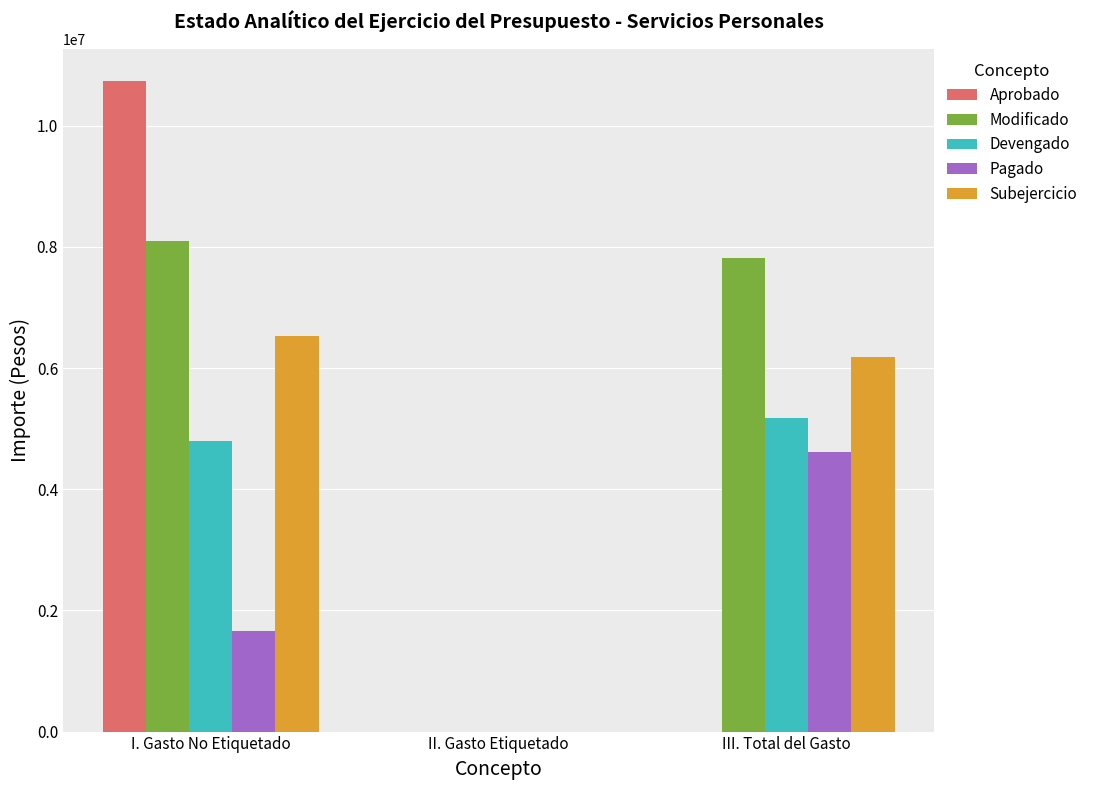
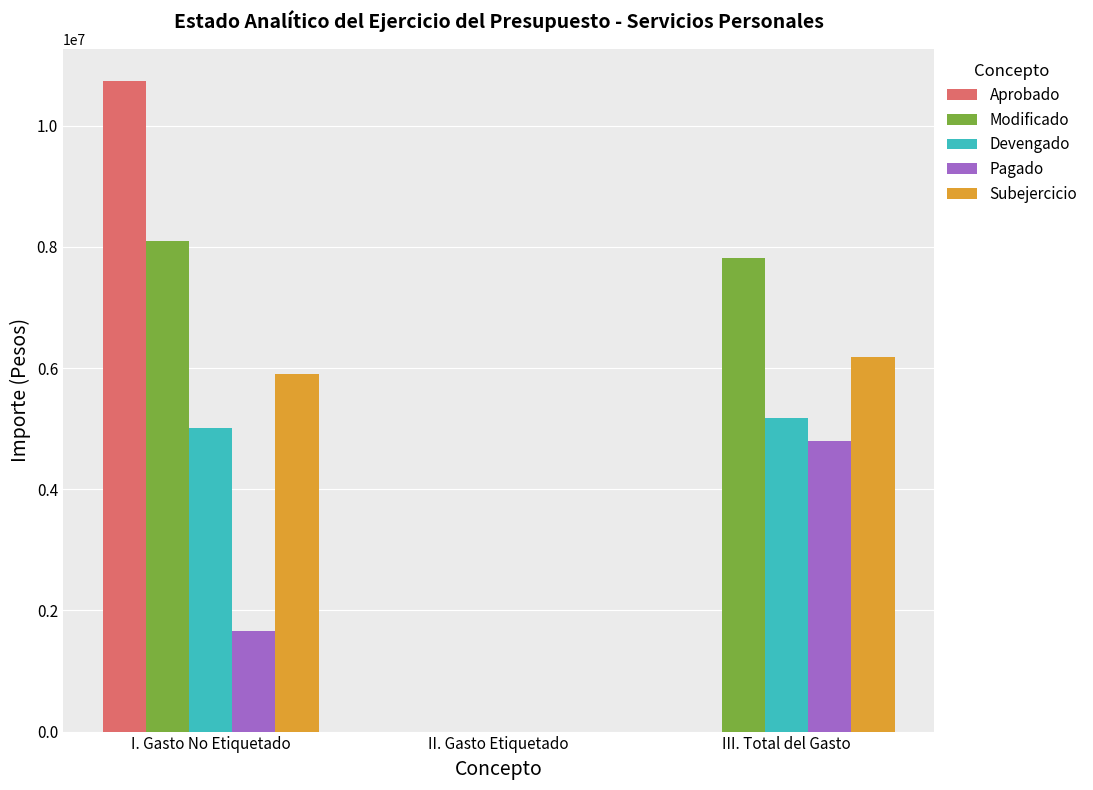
  {
    "Aprobado": {
      "I. Gasto No Etiquetado": 10700000,
      "II. Gasto Etiquetado": 0,
      "III. Total del Gasto": 0
    },
    "Modificado": {
      "I. Gasto No Etiquetado": 8100000,
      "II. Gasto Etiquetado": 0,
      "III. Total del Gasto": 7800000
    },
    "Devengado": {
-     "I. Gasto No Etiquetado": 4800000,
+     "I. Gasto No Etiquetado": 5000000,
      "II. Gasto Etiquetado": 0,
      "III. Total del Gasto": 5200000
    },
    "Pagado": {
      "I. Gasto No Etiquetado": 1700000,
      "II. Gasto Etiquetado": 0,
-     "III. Total del Gasto": 4600000
+     "III. Total del Gasto": 4800000
    },
    "Subejercicio": {
-     "I. Gasto No Etiquetado": 6500000,
+     "I. Gasto No Etiquetado": 5900000,
      "II. Gasto Etiquetado": 0,
      "III. Total del Gasto": 6200000
    }
  }
